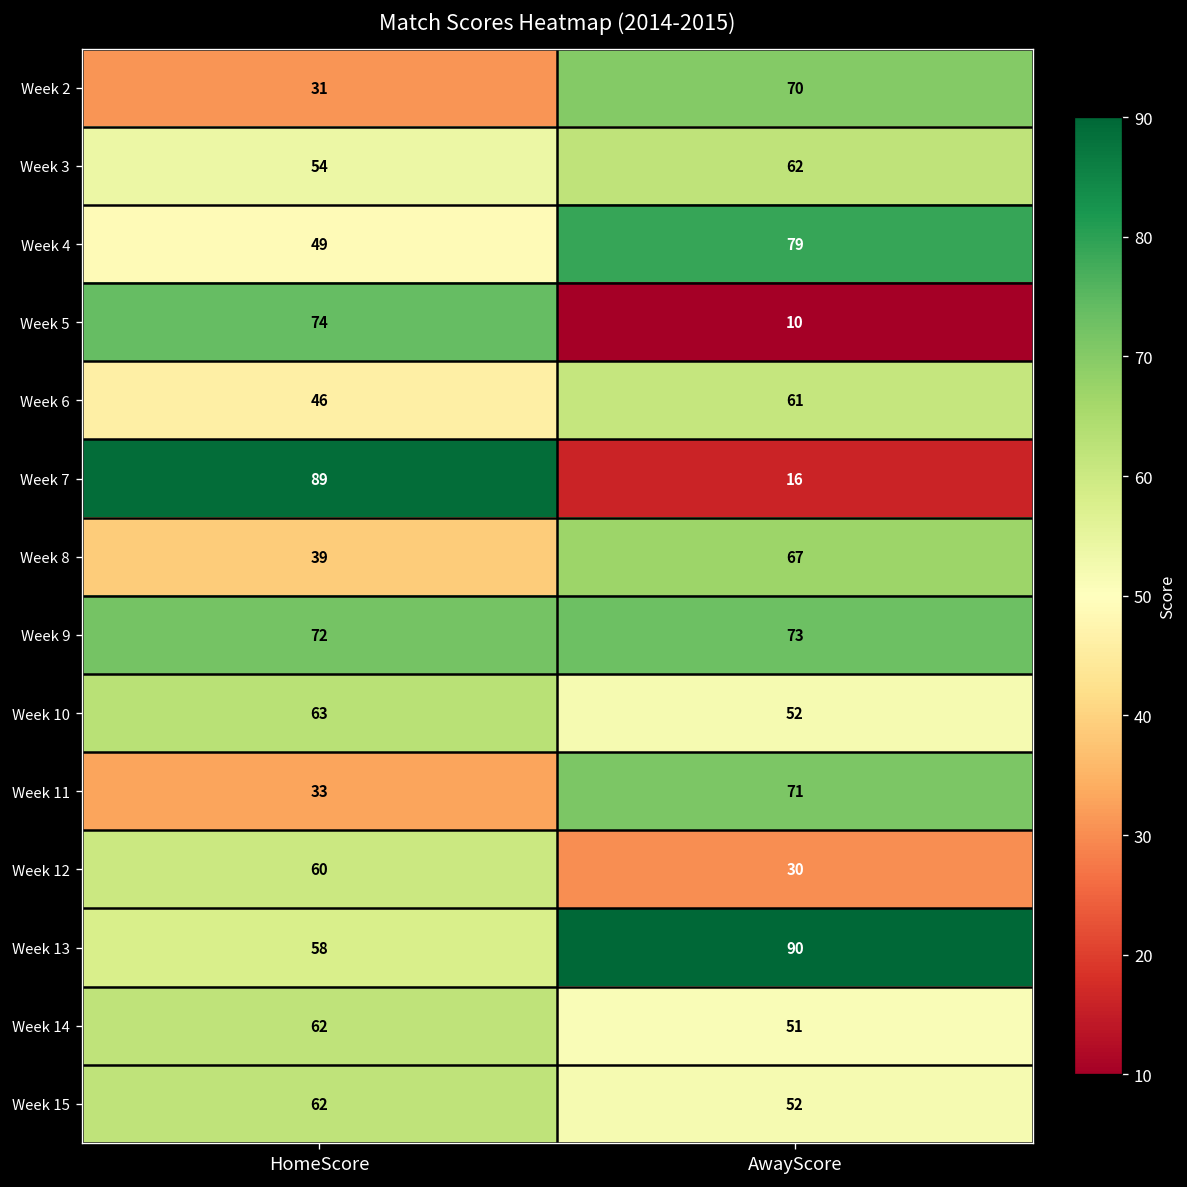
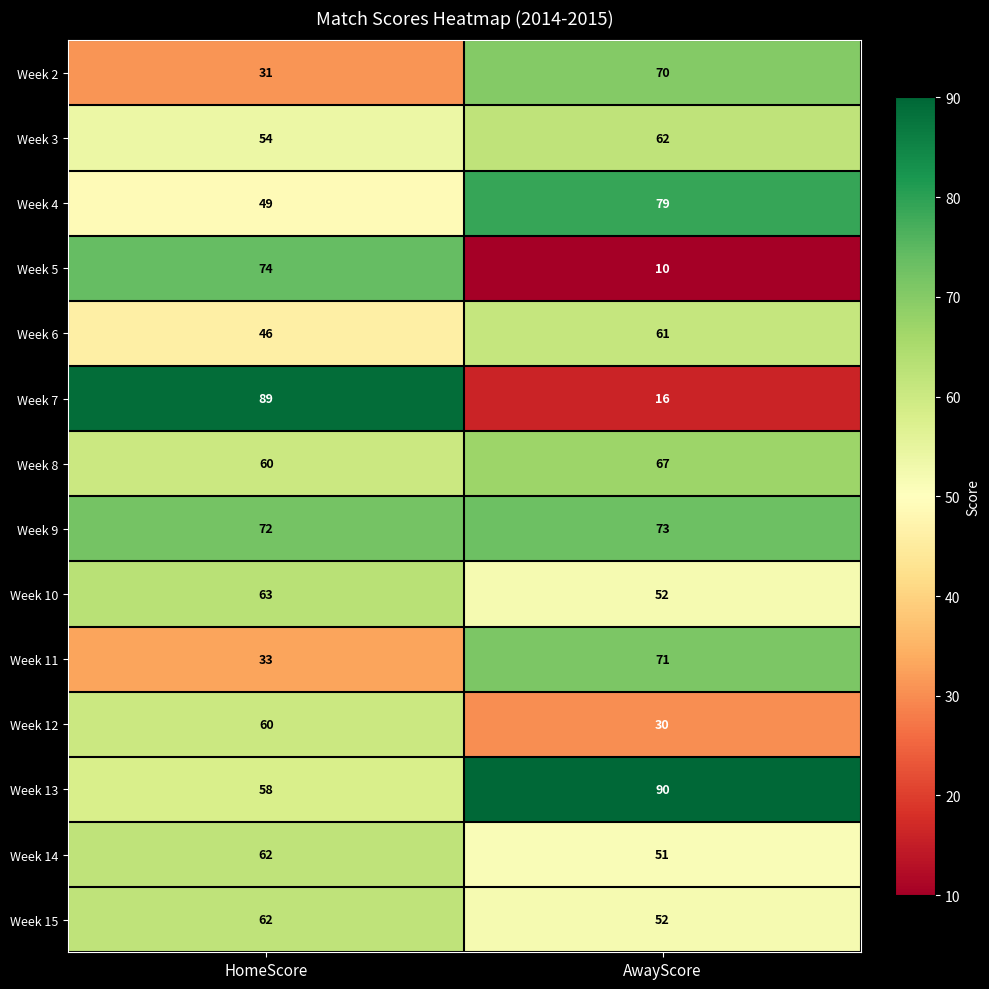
  {
    "Week 2": {
      "HomeScore": 31,
      "AwayScore": 70
    },
    "Week 3": {
      "HomeScore": 54,
      "AwayScore": 62
    },
    "Week 4": {
      "HomeScore": 49,
      "AwayScore": 79
    },
    "Week 5": {
      "HomeScore": 74,
      "AwayScore": 10
    },
    "Week 6": {
      "HomeScore": 46,
      "AwayScore": 61
    },
    "Week 7": {
      "HomeScore": 89,
      "AwayScore": 16
    },
    "Week 8": {
-     "HomeScore": 39,
+     "HomeScore": 60,
      "AwayScore": 67
    },
    "Week 9": {
      "HomeScore": 72,
      "AwayScore": 73
    },
    "Week 10": {
      "HomeScore": 63,
      "AwayScore": 52
    },
    "Week 11": {
      "HomeScore": 33,
      "AwayScore": 71
    },
    "Week 12": {
      "HomeScore": 60,
      "AwayScore": 30
    },
    "Week 13": {
      "HomeScore": 58,
      "AwayScore": 90
    },
    "Week 14": {
      "HomeScore": 62,
      "AwayScore": 51
    },
    "Week 15": {
      "HomeScore": 62,
      "AwayScore": 52
    }
  }
